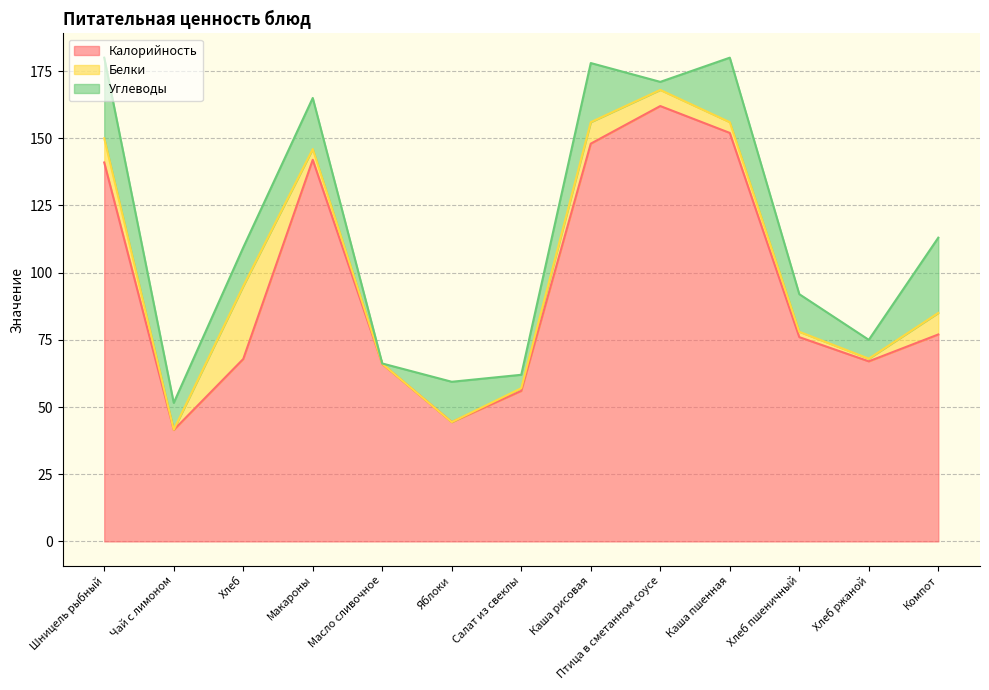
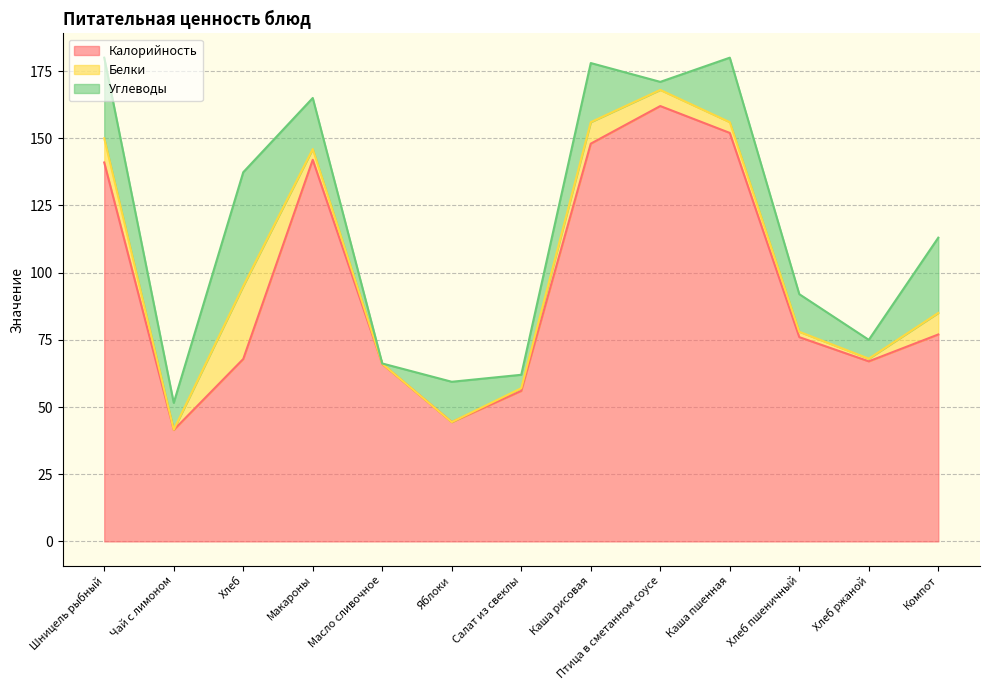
  {
    "Калорийность": {
      "Шницель рыбный": 141,
      "Хлеб": 68,
      "Макароны": 142,
      "Салат из свеклы": 56,
      "Каша рисовая": 148,
      "Птица в сметанном соусе": 162,
      "Каша пшенная": 152,
      "Хлеб пшеничный": 76,
      "Хлеб ржаной": 67,
      "Компот": 77
    },
    "Белки": {
      "Шницель рыбный": 9,
      "Хлеб": 27,
      "Макароны": 4,
      "Салат из свеклы": 1,
      "Каша рисовая": 8,
      "Птица в сметанном соусе": 6,
      "Каша пшенная": 4,
      "Хлеб пшеничный": 2,
      "Хлеб ржаной": 1,
      "Компот": 8
    },
    "Углеводы": {
      "Чай с лимоном": 10,
-     "Хлеб": 14,
+     "Хлеб": 42,
      "Макароны": 19,
      "Яблоки": 15,
      "Салат из свеклы": 5,
      "Каша рисовая": 22,
      "Птица в сметанном соусе": 3,
      "Каша пшенная": 24,
      "Хлеб пшеничный": 14,
      "Хлеб ржаной": 7,
      "Компот": 28
    }
  }
